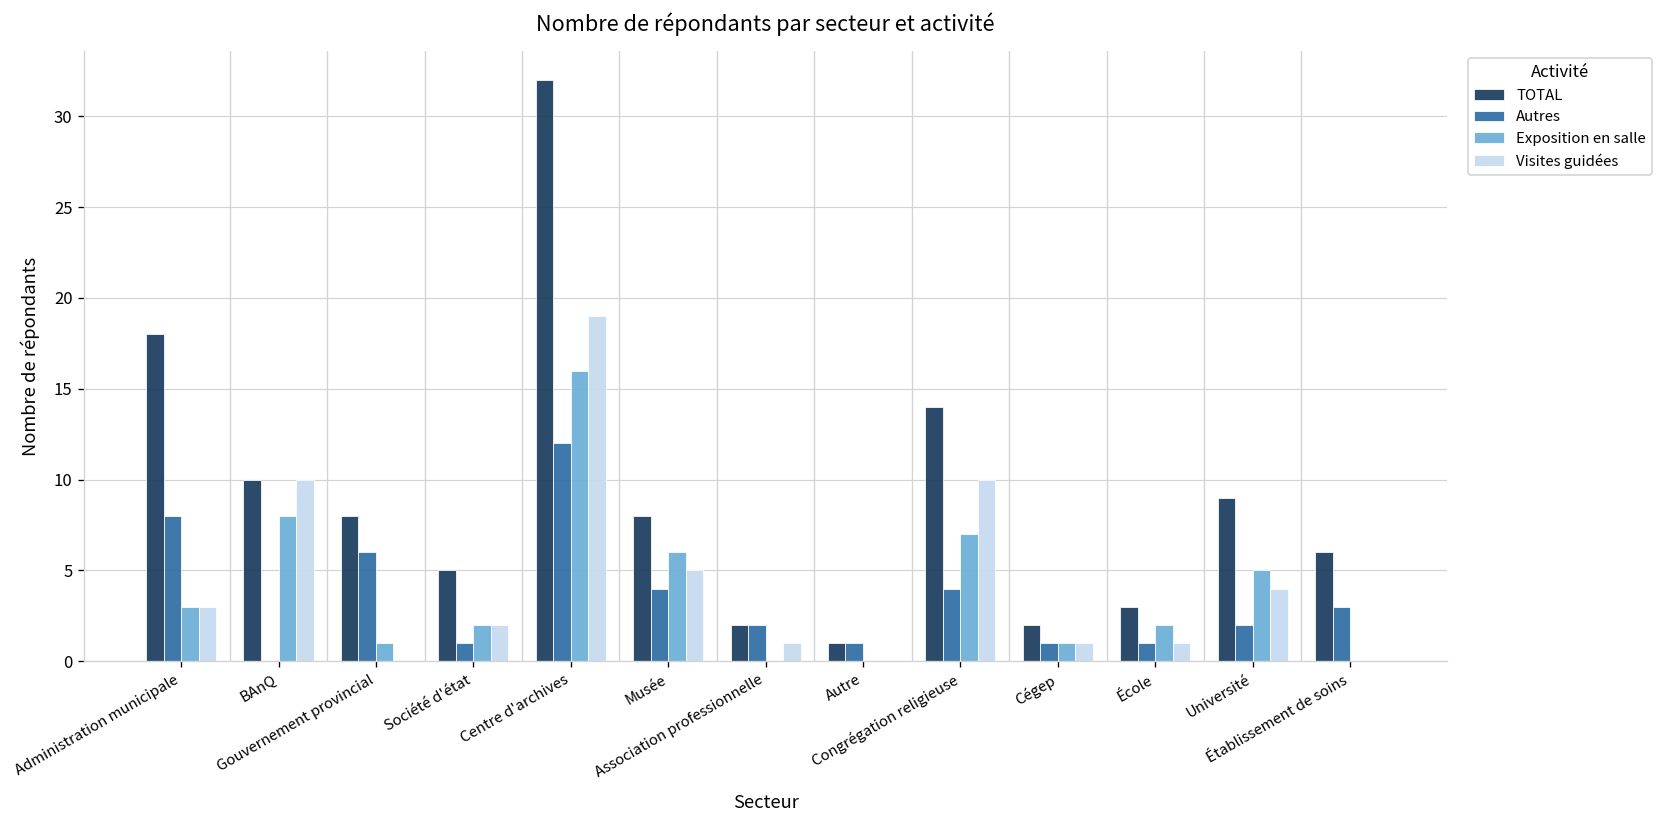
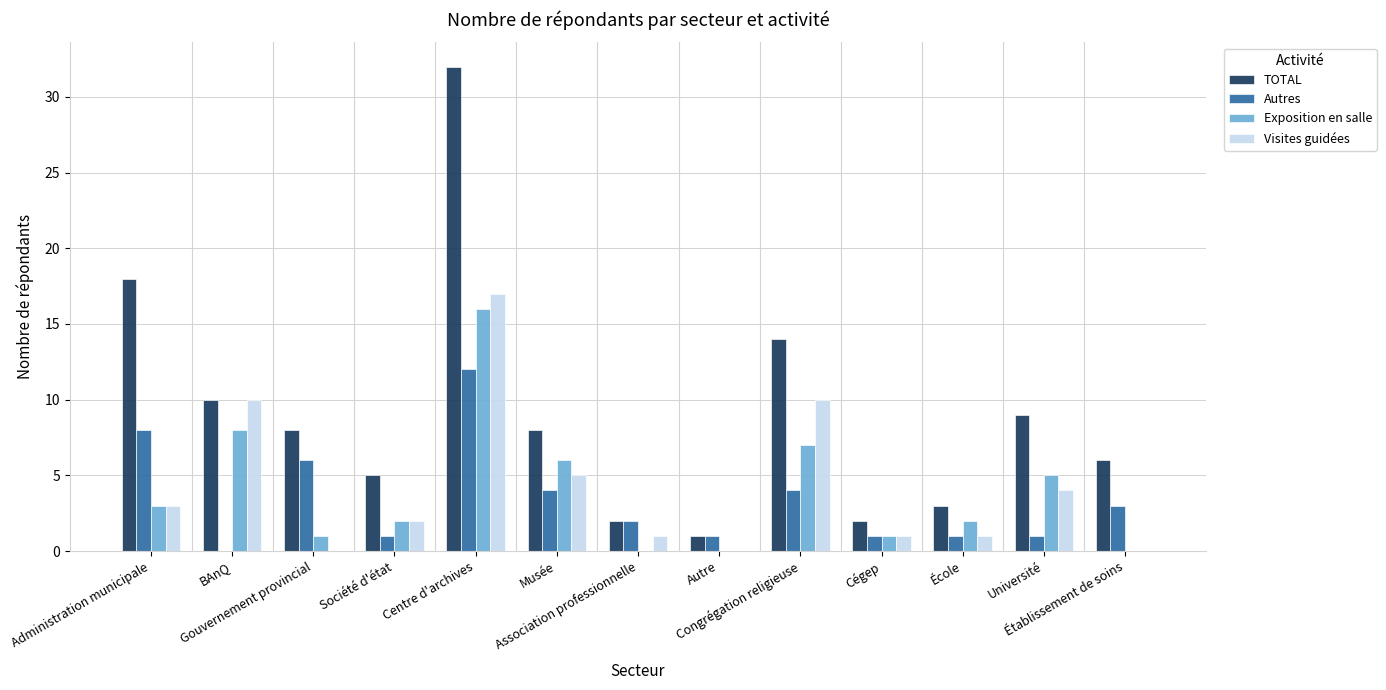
  {
    "TOTAL": {
      "Administration municipale": 18,
      "BAnQ": 10,
      "Gouvernement provincial": 8,
      "Société d'état": 5,
      "Centre d'archives": 32,
      "Musée": 8,
      "Association professionnelle": 2,
      "Autre": 1,
      "Congrégation religieuse": 14,
      "Cégep": 2,
      "École": 3,
      "Université": 9,
      "Établissement de soins": 6
    },
    "Autres": {
      "Administration municipale": 8,
      "BAnQ": 0,
      "Gouvernement provincial": 6,
      "Société d'état": 1,
      "Centre d'archives": 12,
      "Musée": 4,
      "Association professionnelle": 2,
      "Autre": 1,
      "Congrégation religieuse": 4,
      "Cégep": 1,
      "École": 1,
-     "Université": 2,
+     "Université": 1,
      "Établissement de soins": 3
    },
    "Exposition en salle": {
      "Administration municipale": 3,
      "BAnQ": 8,
      "Gouvernement provincial": 1,
      "Société d'état": 2,
      "Centre d'archives": 16,
      "Musée": 6,
      "Association professionnelle": 0,
      "Autre": 0,
      "Congrégation religieuse": 7,
      "Cégep": 1,
      "École": 2,
      "Université": 5,
      "Établissement de soins": 0
    },
    "Visites guidées": {
      "Administration municipale": 3,
      "BAnQ": 10,
      "Gouvernement provincial": 0,
      "Société d'état": 2,
-     "Centre d'archives": 19,
+     "Centre d'archives": 17,
      "Musée": 5,
      "Association professionnelle": 1,
      "Autre": 0,
      "Congrégation religieuse": 10,
      "Cégep": 1,
      "École": 1,
      "Université": 4,
      "Établissement de soins": 0
    }
  }
